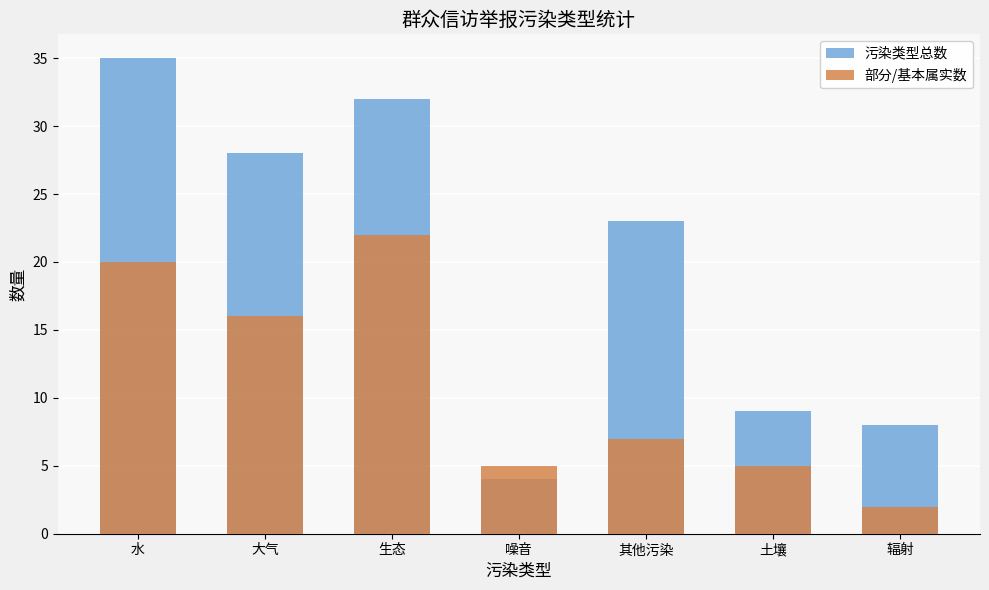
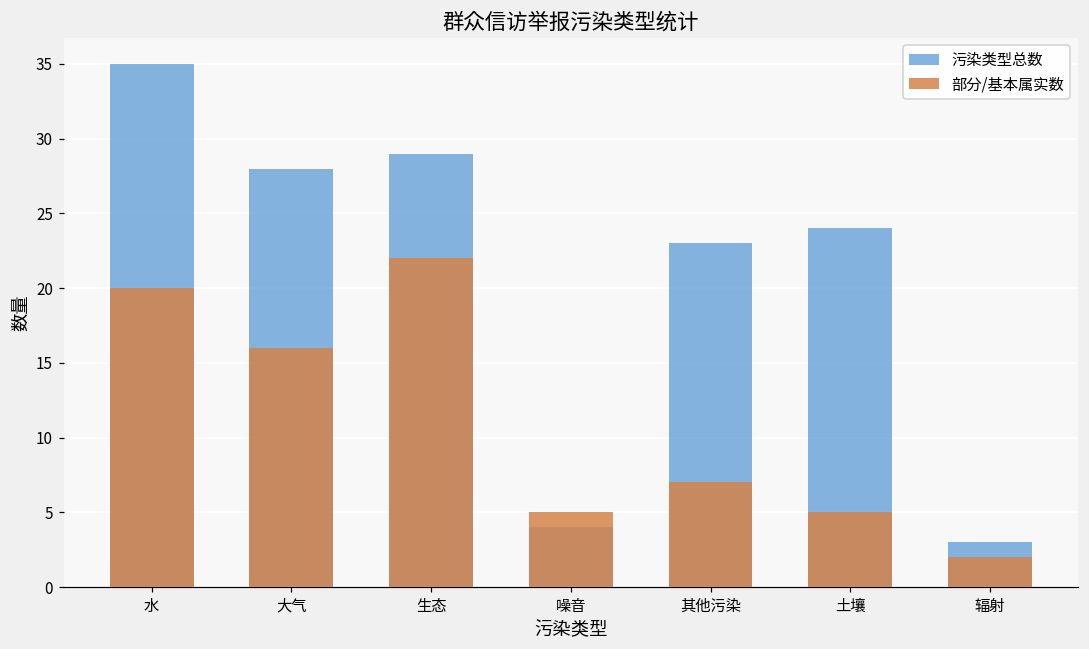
  {
    "污染类型总数": {
      "水": 35,
      "大气": 28,
-     "生态": 32,
+     "生态": 29,
      "其他污染": 23,
-     "土壤": 9,
-     "辐射": 8
+     "土壤": 24,
+     "辐射": 3
    },
    "部分/基本属实数": {
      "噪音": 5
    }
  }
